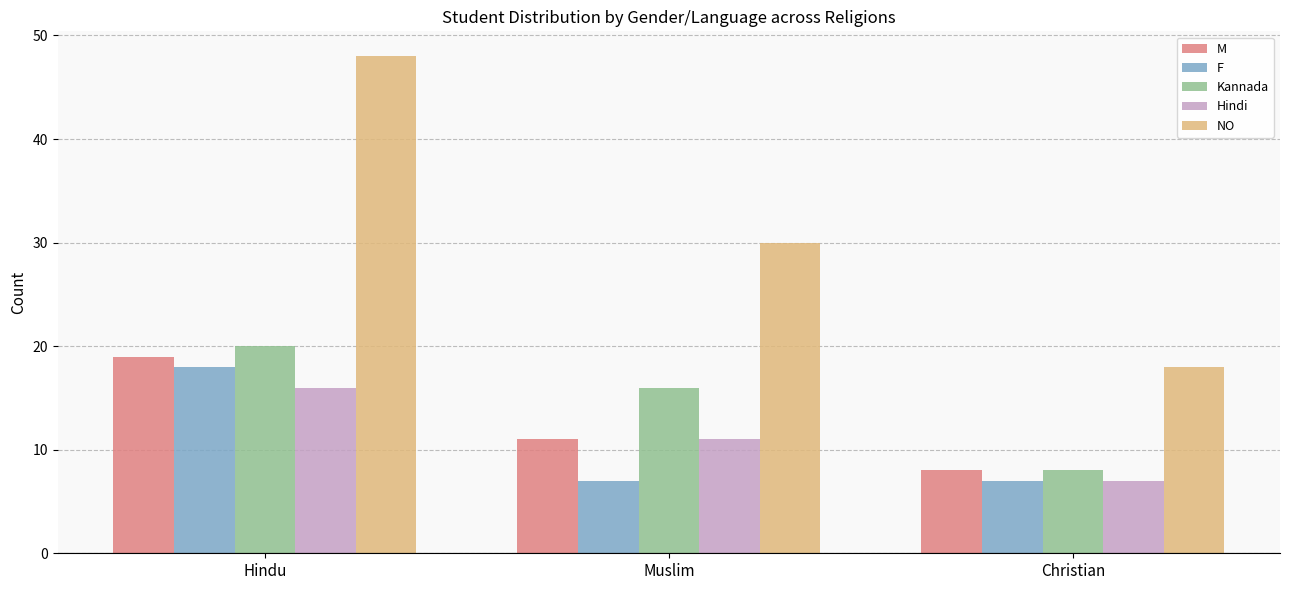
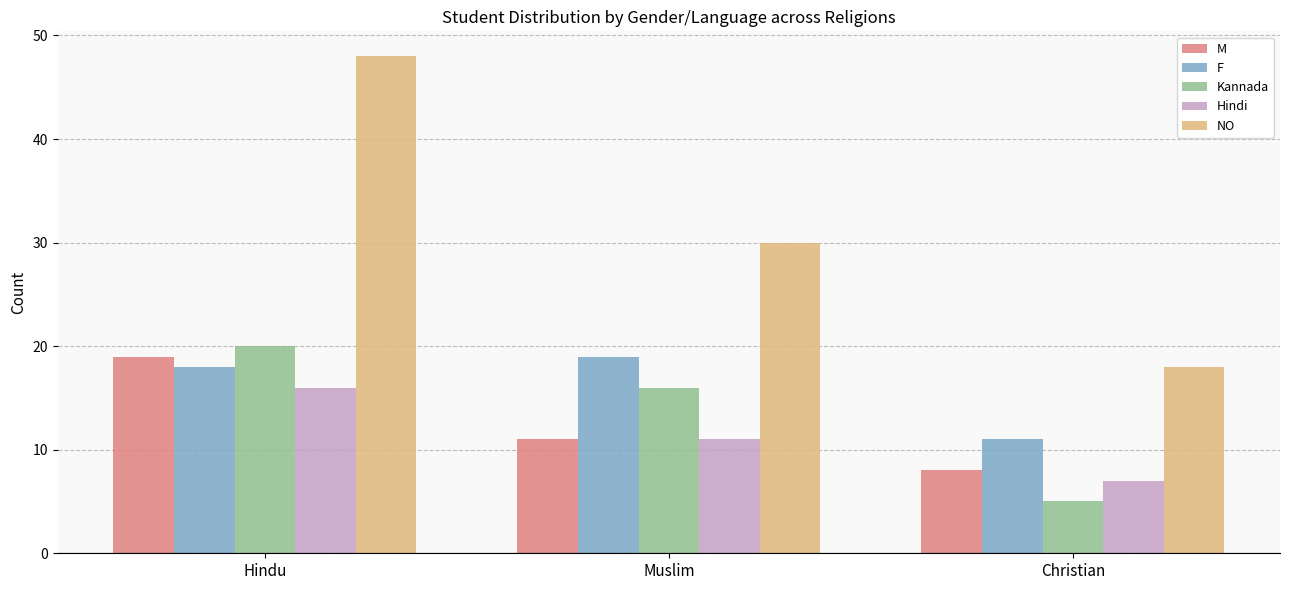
  {
    "F": {
      "Hindu": 18,
-     "Muslim": 7,
-     "Christian": 7
+     "Muslim": 19,
+     "Christian": 11
    },
    "Kannada": {
      "Hindu": 20,
      "Muslim": 16,
-     "Christian": 8
+     "Christian": 5
    },
    "Hindi": {
      "Hindu": 16,
      "Muslim": 11,
      "Christian": 7
    }
  }
